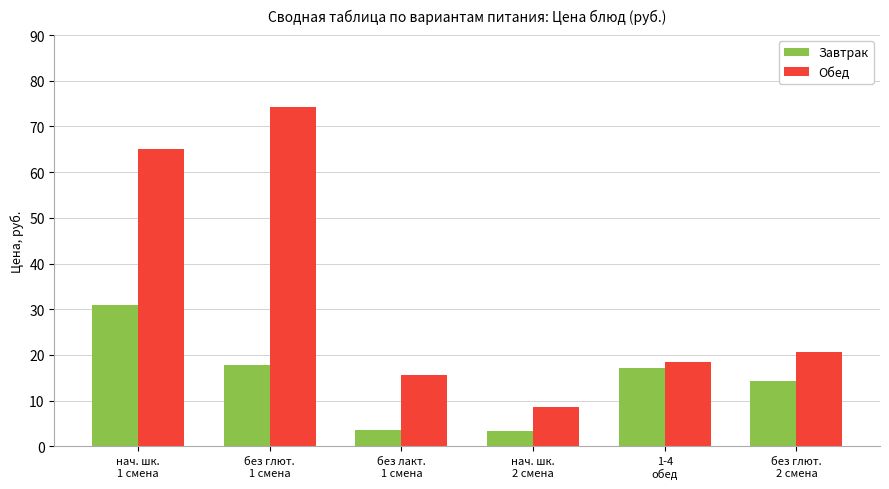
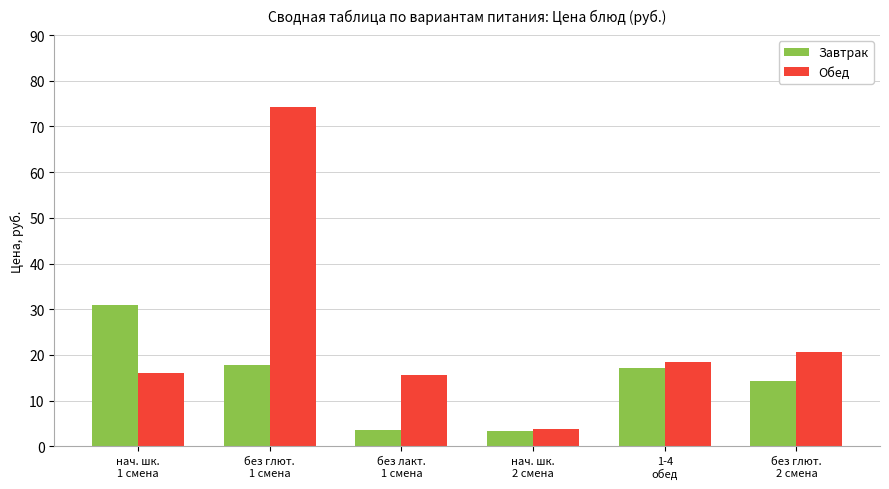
  {
    "Завтрак": {
      "нач. шк. 1 смена": 31,
      "без глют. 1 смена": 18,
      "без лакт. 1 смена": 4,
      "нач. шк. 2 смена": 3,
      "1-4 обед": 17,
      "без глют. 2 смена": 14
    },
    "Обед": {
-     "нач. шк. 1 смена": 65,
+     "нач. шк. 1 смена": 16,
      "без глют. 1 смена": 74,
      "без лакт. 1 смена": 16,
-     "нач. шк. 2 смена": 9,
+     "нач. шк. 2 смена": 4,
      "1-4 обед": 19,
      "без глют. 2 смена": 21
    }
  }
